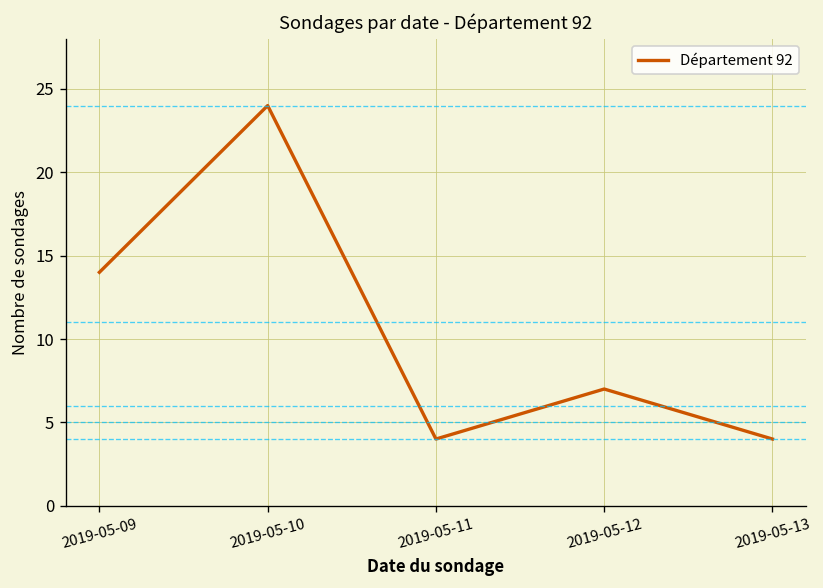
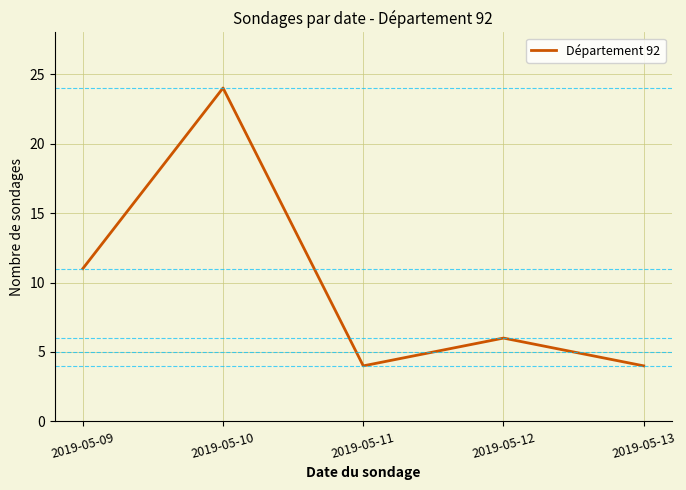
  {
-   "2019-05-09": 14,
+   "2019-05-09": 11,
    "2019-05-10": 24,
    "2019-05-11": 4,
-   "2019-05-12": 7,
+   "2019-05-12": 6,
    "2019-05-13": 4
  }
